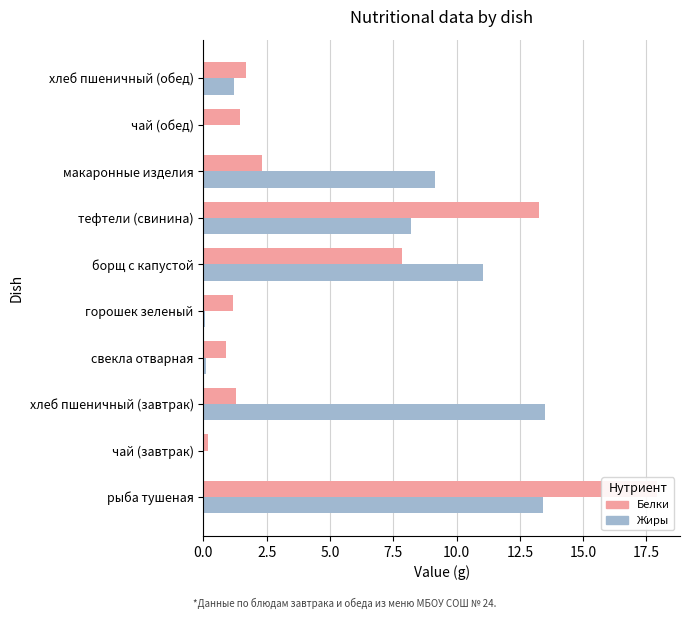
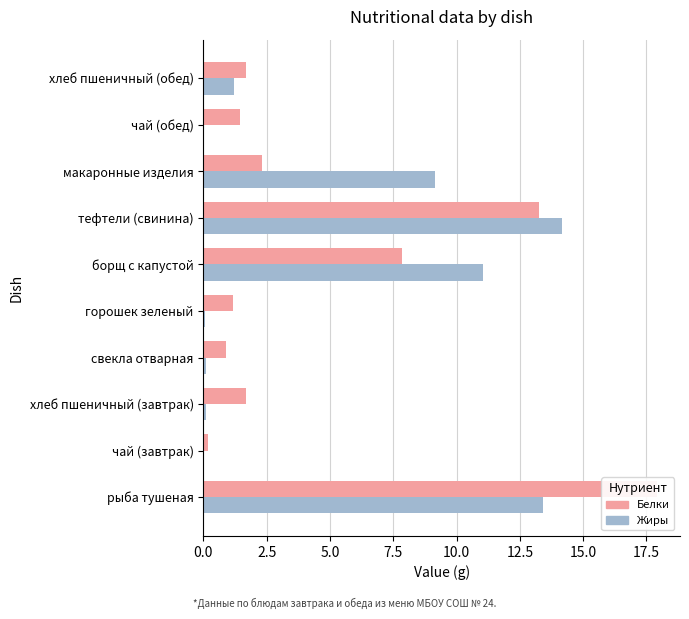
  {
    "Белки": {
      "хлеб пшеничный (обед)": 1.7,
      "чай (обед)": 1.5,
      "макаронные изделия": 2.3,
      "тефтели (свинина)": 13.3,
      "борщ с капустой": 7.9,
      "горошек зеленый": 1.2,
      "свекла отварная": 0.9,
-     "хлеб пшеничный (завтрак)": 1.3,
+     "хлеб пшеничный (завтрак)": 1.7,
      "чай (завтрак)": 0.2
    },
    "Жиры": {
      "хлеб пшеничный (обед)": 1.2,
      "чай (обед)": 0.0,
      "макаронные изделия": 9.2,
-     "тефтели (свинина)": 8.2,
+     "тефтели (свинина)": 14.2,
      "борщ с капустой": 11.1,
      "свекла отварная": 0.1,
-     "хлеб пшеничный (завтрак)": 13.5,
+     "хлеб пшеничный (завтрак)": 0.1,
      "чай (завтрак)": 0.0,
      "рыба тушеная": 13.4
    }
  }
